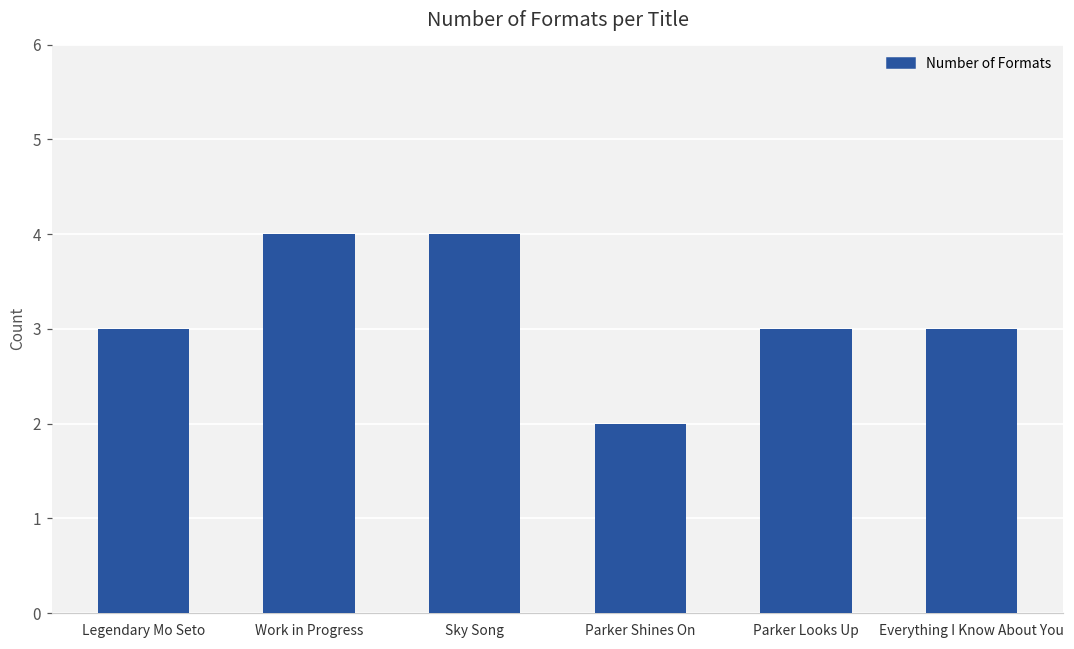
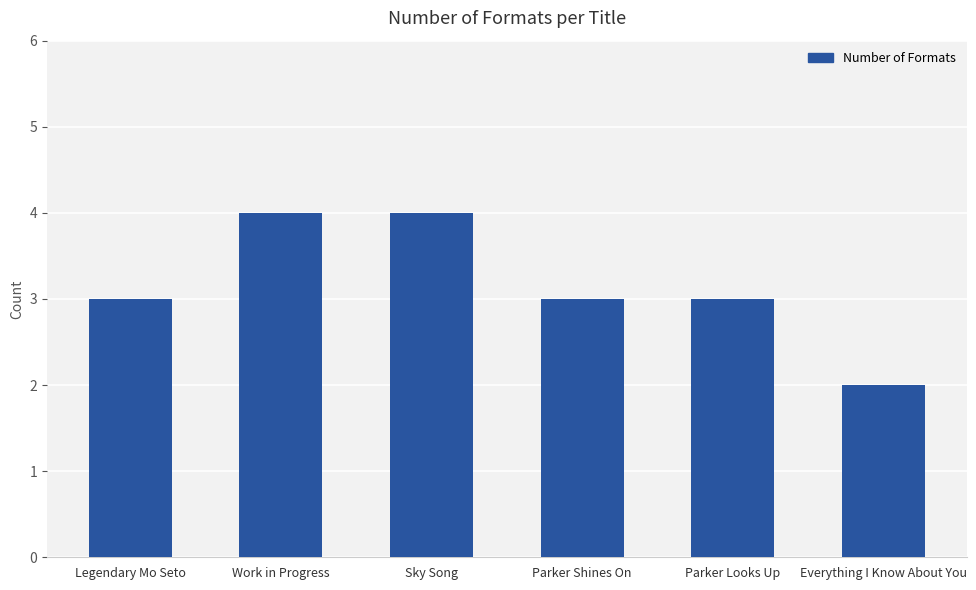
  {
    "Legendary Mo Seto": 3,
    "Work in Progress": 4,
    "Sky Song": 4,
-   "Parker Shines On": 2,
+   "Parker Shines On": 3,
    "Parker Looks Up": 3,
-   "Everything I Know About You": 3
+   "Everything I Know About You": 2
  }
